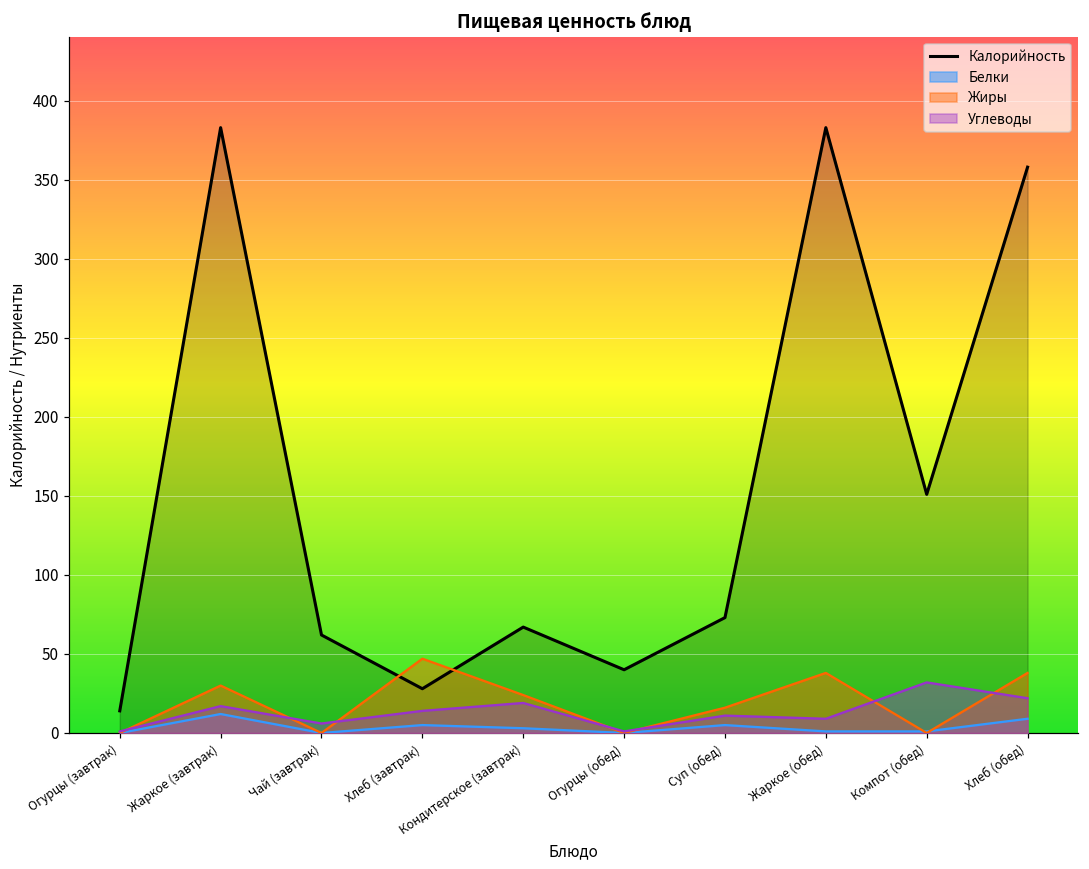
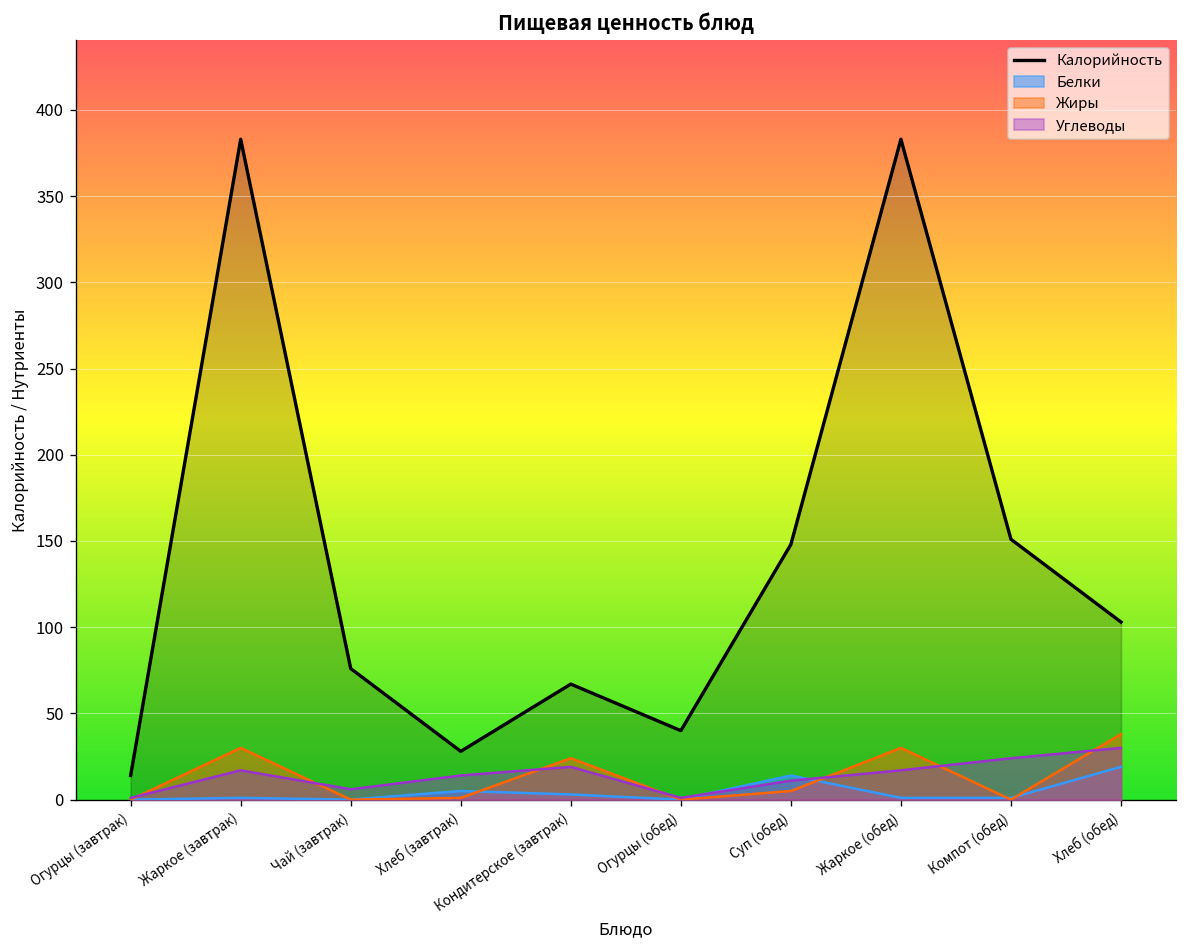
  {
    "Калорийность": {
      "Огурцы (завтрак)": 14,
      "Жаркое (завтрак)": 383,
-     "Чай (завтрак)": 62,
+     "Чай (завтрак)": 76,
      "Хлеб (завтрак)": 28,
      "Кондитерское (завтрак)": 67,
      "Огурцы (обед)": 40,
-     "Суп (обед)": 73,
+     "Суп (обед)": 148,
      "Жаркое (обед)": 383,
      "Компот (обед)": 151,
-     "Хлеб (обед)": 358
+     "Хлеб (обед)": 103
    },
    "Белки": {
-     "Жаркое (завтрак)": 12,
+     "Жаркое (завтрак)": 1,
      "Хлеб (завтрак)": 5,
      "Кондитерское (завтрак)": 3,
-     "Суп (обед)": 5,
+     "Суп (обед)": 14,
      "Жаркое (обед)": 1,
-     "Хлеб (обед)": 9
+     "Хлеб (обед)": 19
    },
    "Жиры": {
      "Жаркое (завтрак)": 30,
-     "Хлеб (завтрак)": 47,
+     "Хлеб (завтрак)": 1,
      "Кондитерское (завтрак)": 24,
-     "Суп (обед)": 16,
-     "Жаркое (обед)": 38,
+     "Суп (обед)": 5,
+     "Жаркое (обед)": 30,
      "Хлеб (обед)": 38
    },
    "Углеводы": {
      "Жаркое (завтрак)": 17,
      "Чай (завтрак)": 6,
      "Хлеб (завтрак)": 14,
      "Кондитерское (завтрак)": 19,
      "Суп (обед)": 11,
-     "Жаркое (обед)": 9,
-     "Компот (обед)": 32,
-     "Хлеб (обед)": 22
+     "Жаркое (обед)": 17,
+     "Компот (обед)": 24,
+     "Хлеб (обед)": 30
    }
  }
